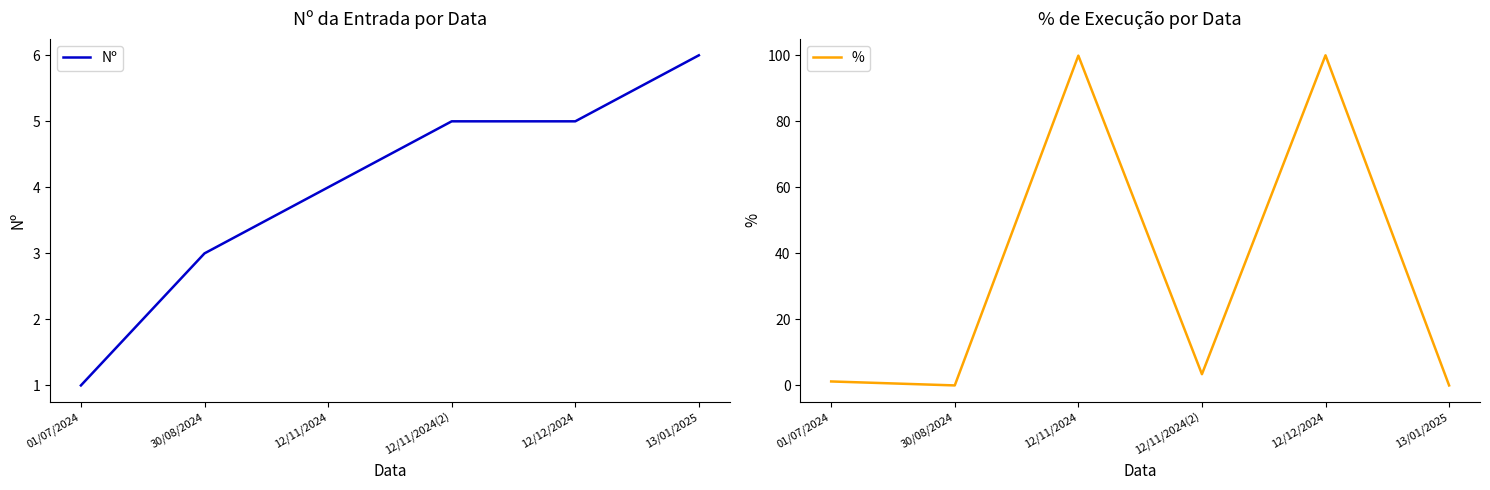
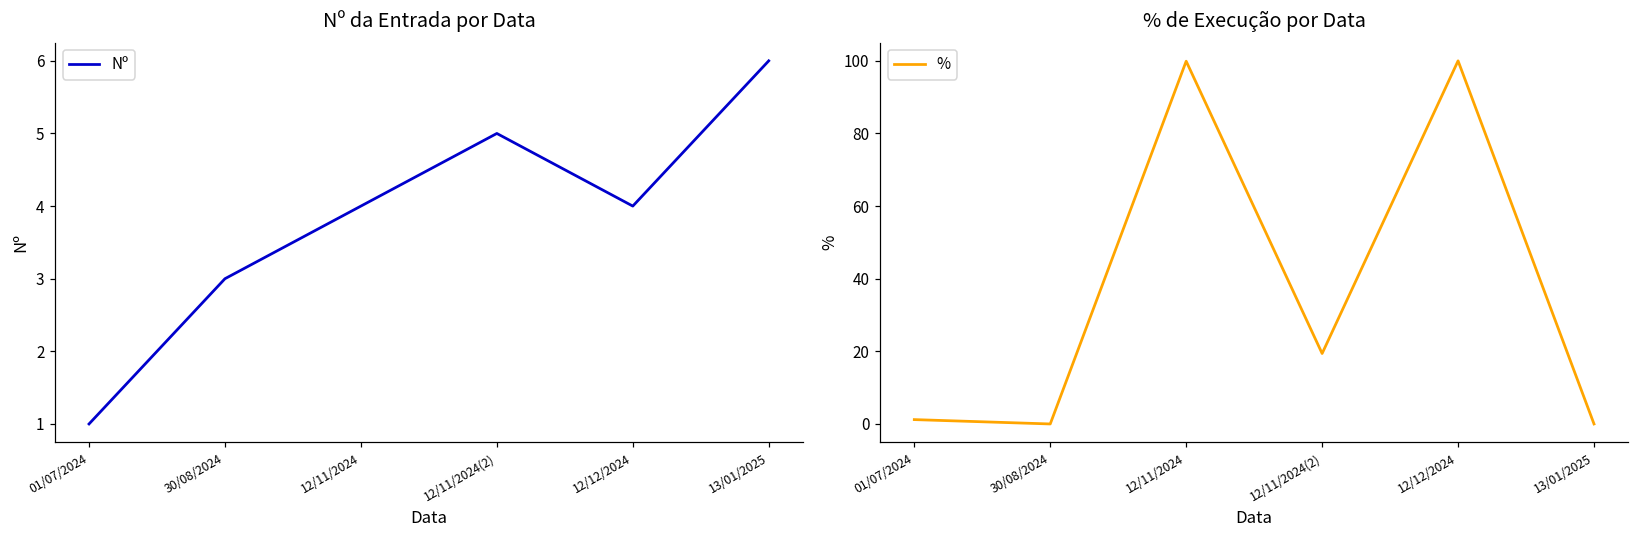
  {
    "Nº da Entrada por Data": {
      "01/07/2024": 1,
      "30/08/2024": 3,
      "12/11/2024": 4,
      "12/11/2024(2)": 5,
-     "12/12/2024": 5,
+     "12/12/2024": 4,
      "13/01/2025": 6
    },
    "% de Execução por Data": {
      "01/07/2024": 1,
      "30/08/2024": 0,
      "12/11/2024": 100,
-     "12/11/2024(2)": 3,
+     "12/11/2024(2)": 19,
      "12/12/2024": 100,
      "13/01/2025": 0
    }
  }
